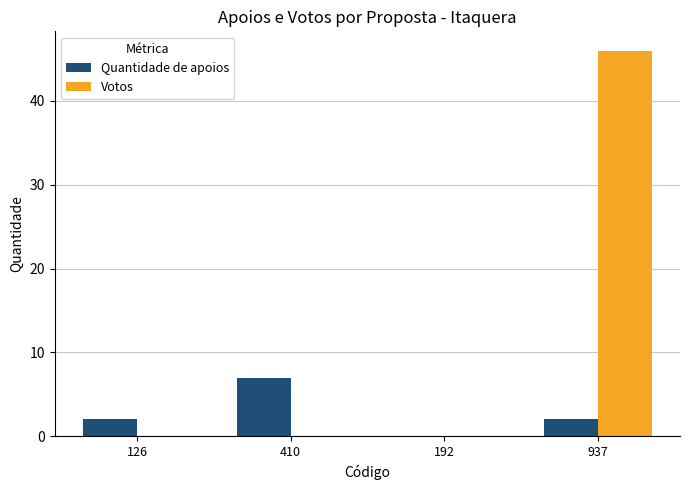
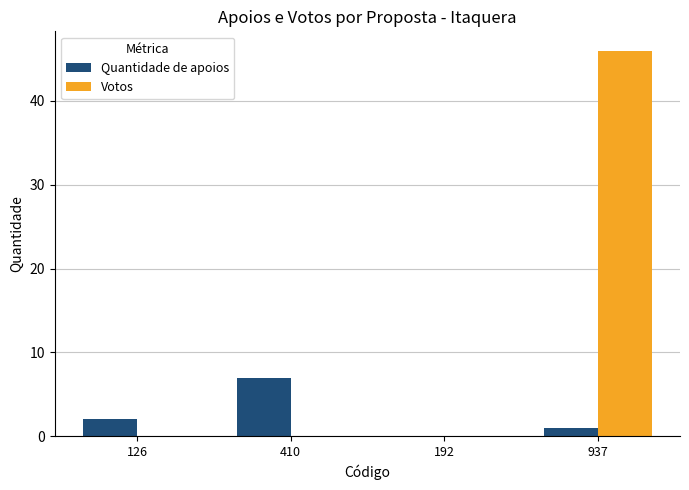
  {
    "Quantidade de apoios": {
      "126": 2,
      "410": 7,
      "192": 0,
-     "937": 2
+     "937": 1
    },
    "Votos": {
      "126": 0,
      "410": 0,
      "192": 0,
      "937": 46
    }
  }
